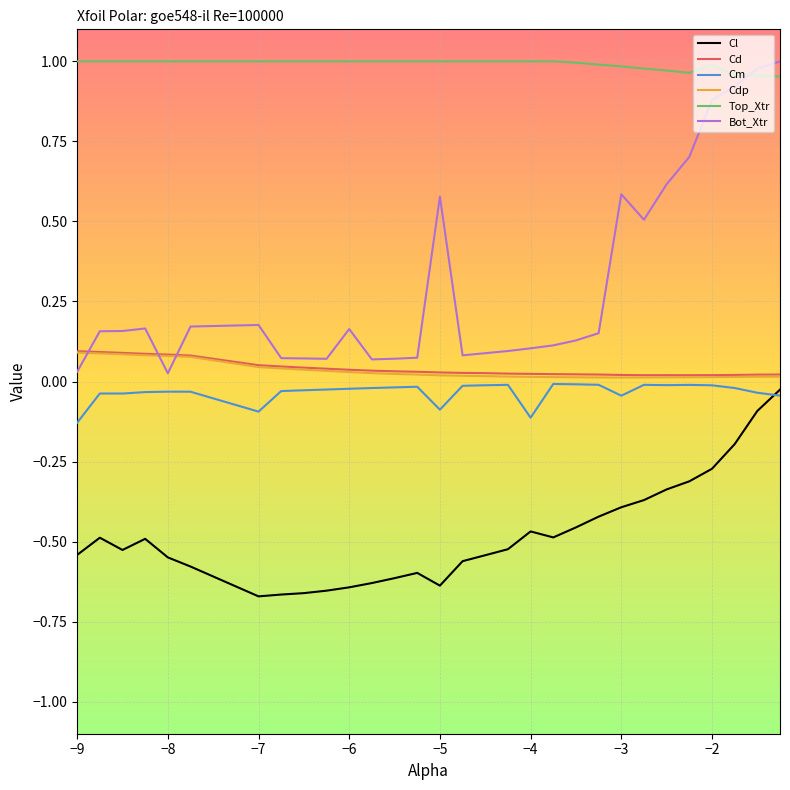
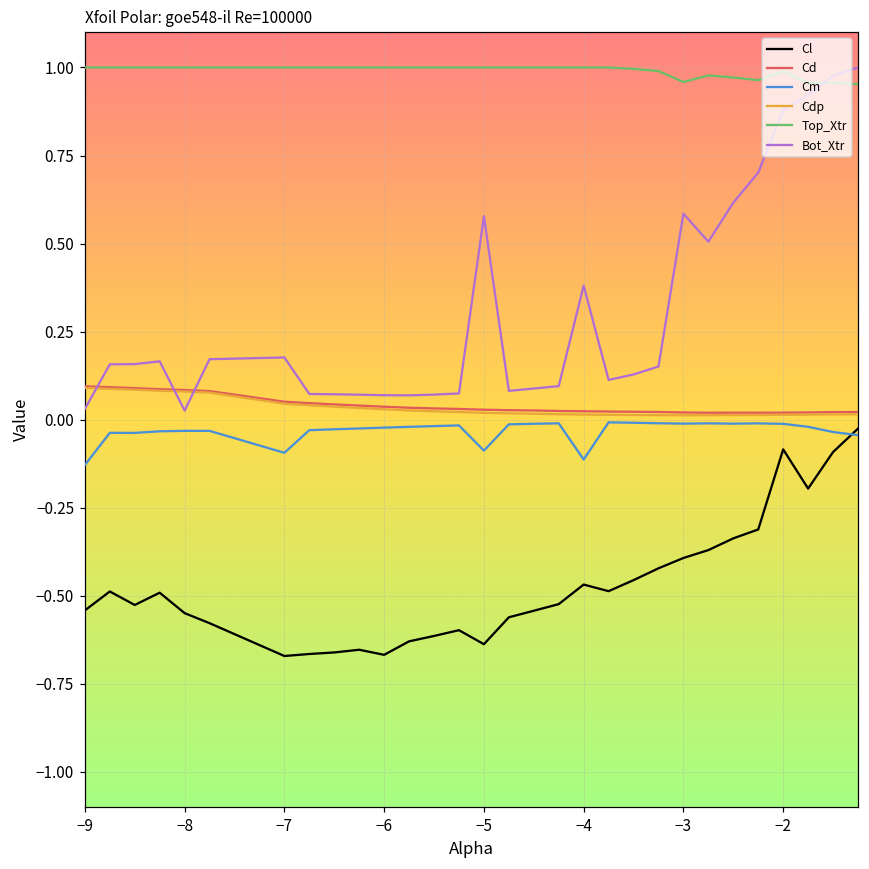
  {
    "Cl": {
      "−9": -0.54,
      "−8": -0.55,
      "−7": -0.67,
-     "−6": -0.64,
+     "−6": -0.67,
      "−5": -0.64,
      "−4": -0.47,
      "−3": -0.39,
-     "−2": -0.27
+     "−2": -0.08
    },
    "Cd": {
      "−5": 0.03,
      "−4": 0.02
    },
    "Cm": {
      "−9": -0.13,
      "−8": -0.03,
      "−7": -0.09,
      "−6": -0.02,
      "−5": -0.09,
      "−4": -0.11,
-     "−3": -0.04,
+     "−3": -0.01,
      "−2": -0.01
    },
    "Cdp": {
      "−5": 0.02,
      "−4": 0.01
    },
    "Top_Xtr": {
      "−9": 1.00,
      "−8": 1.00,
      "−7": 1.00,
      "−6": 1.00,
      "−5": 1.00,
      "−4": 1.00,
-     "−3": 0.98
+     "−3": 0.96
    },
    "Bot_Xtr": {
      "−9": 0.03,
      "−8": 0.03,
      "−7": 0.18,
-     "−6": 0.16,
+     "−6": 0.07,
      "−5": 0.58,
-     "−4": 0.10,
+     "−4": 0.38,
      "−3": 0.58
    }
  }
